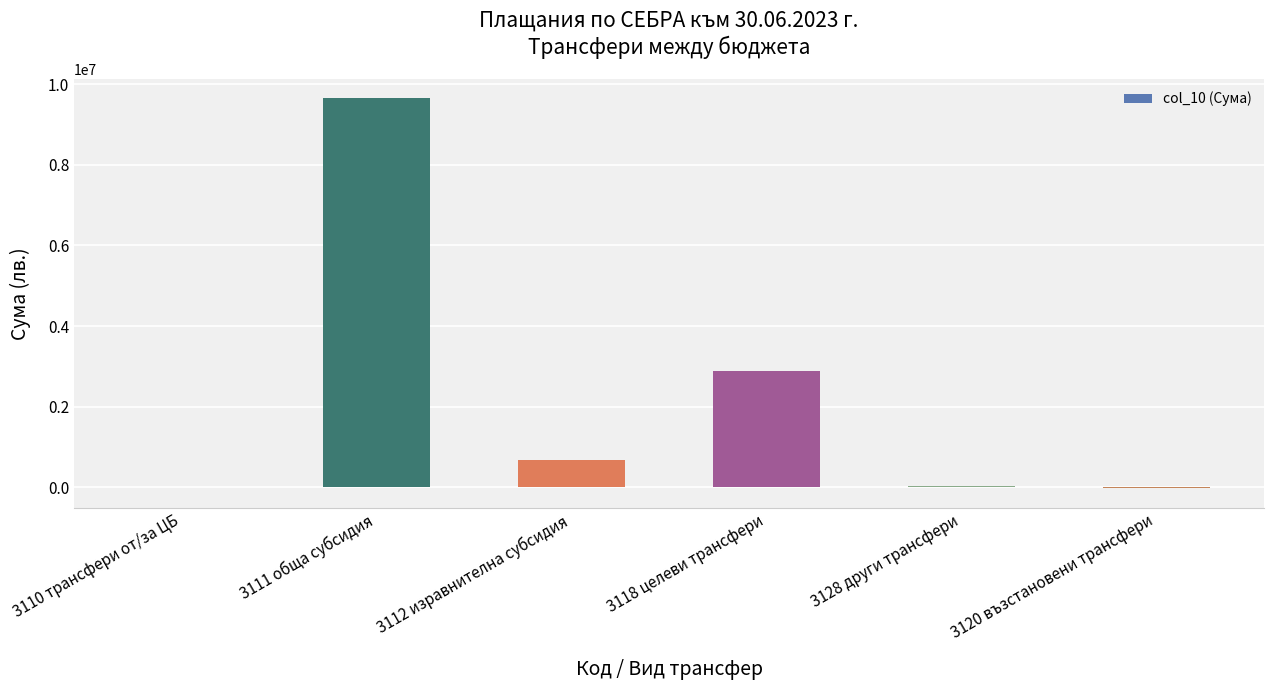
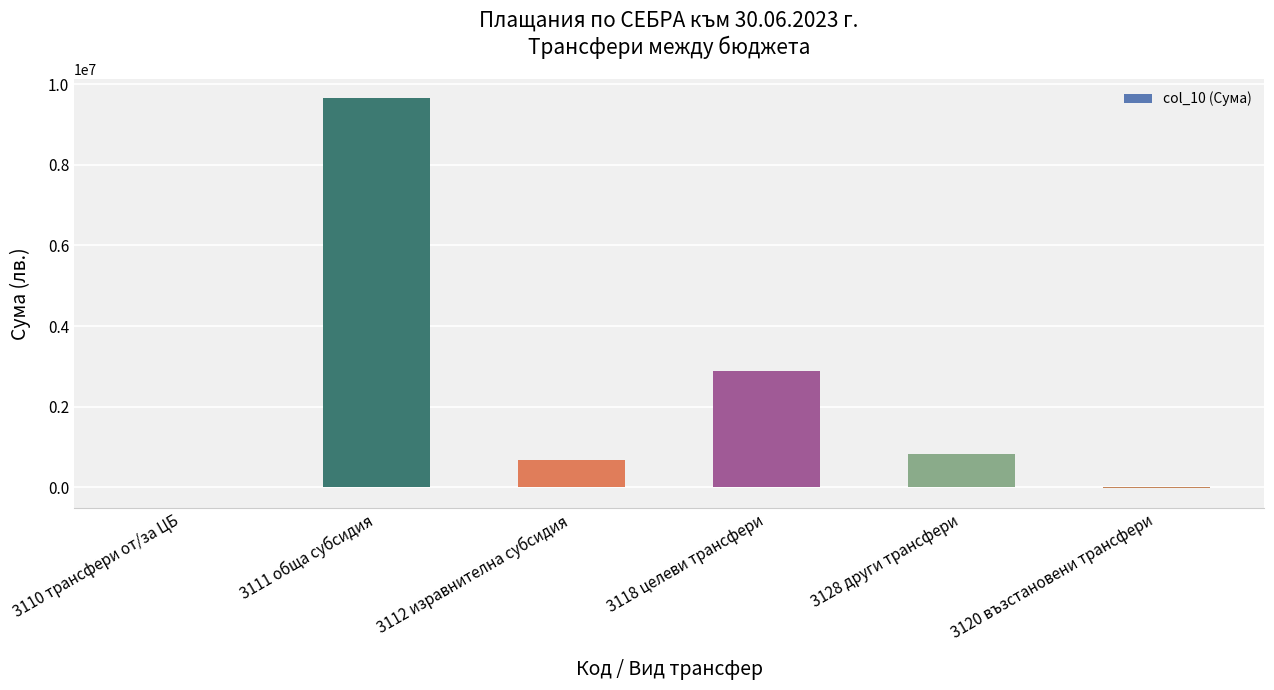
  {
    "3110 трансфери от/за ЦБ": 0,
    "3111 обща субсидия": 9600000,
    "3112 изравнителна субсидия": 700000,
    "3118 целеви трансфери": 2900000,
-   "3128 други трансфери": 0
+   "3128 други трансфери": 800000
  }
